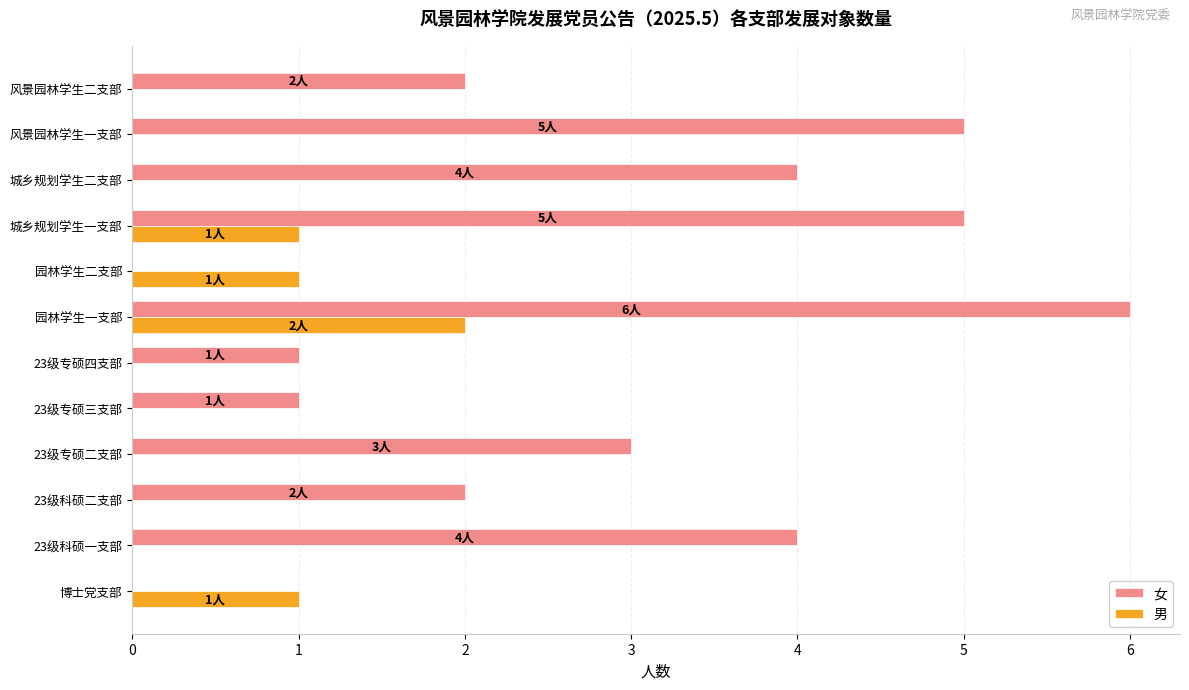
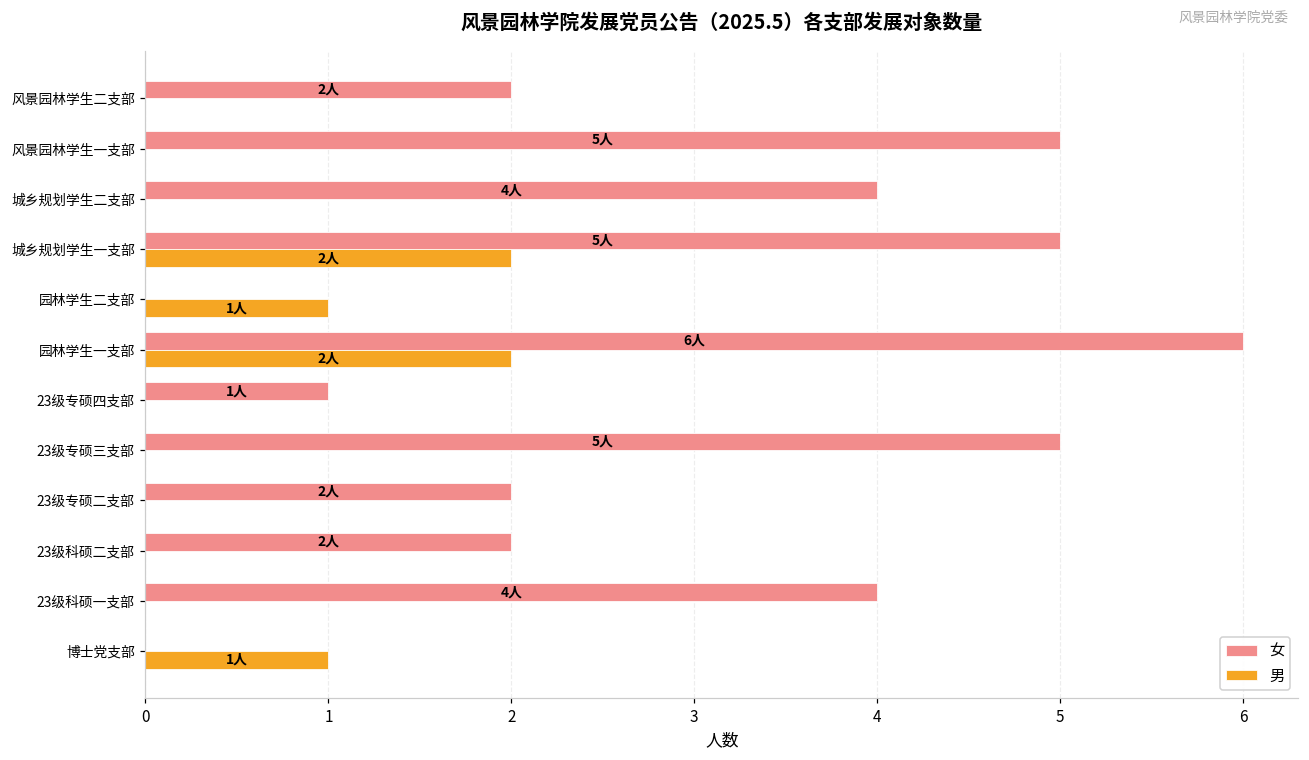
  {
    "女": {
      "风景园林学生二支部": "2人",
      "风景园林学生一支部": "5人",
      "城乡规划学生二支部": "4人",
      "城乡规划学生一支部": "5人",
      "园林学生一支部": "6人",
      "23级专硕四支部": "1人",
-     "23级专硕三支部": "1人",
-     "23级专硕二支部": "3人",
+     "23级专硕三支部": "5人",
+     "23级专硕二支部": "2人",
      "23级科硕二支部": "2人",
      "23级科硕一支部": "4人"
    },
    "男": {
-     "城乡规划学生一支部": "1人",
+     "城乡规划学生一支部": "2人",
      "园林学生二支部": "1人",
      "园林学生一支部": "2人",
      "博士党支部": "1人"
    }
  }
